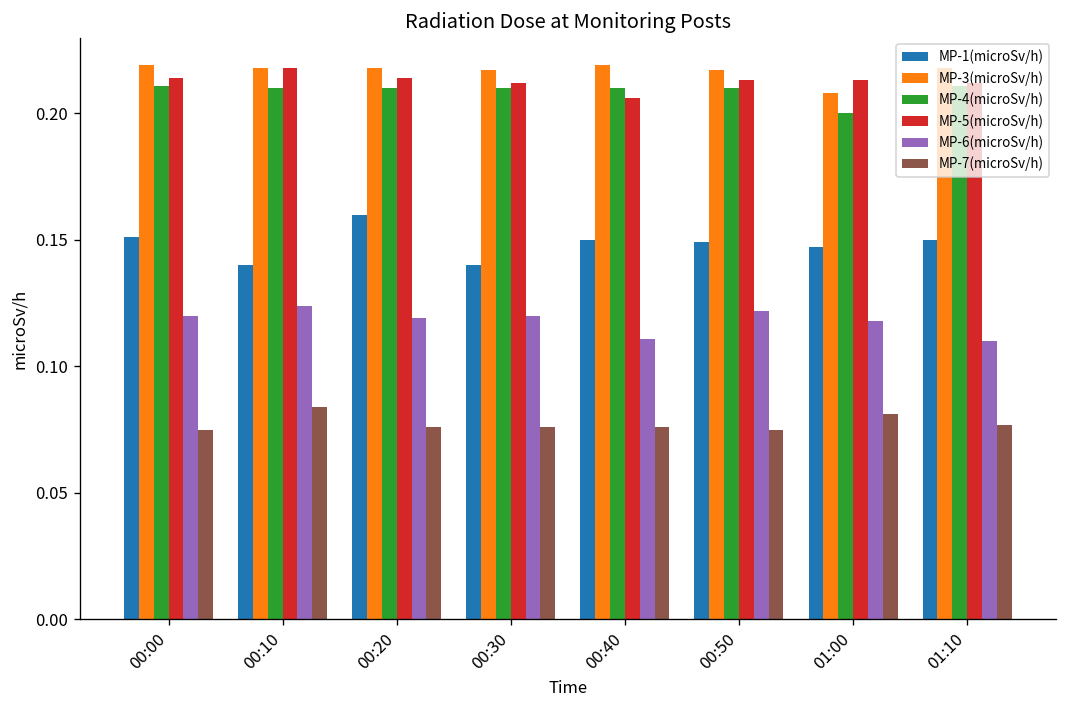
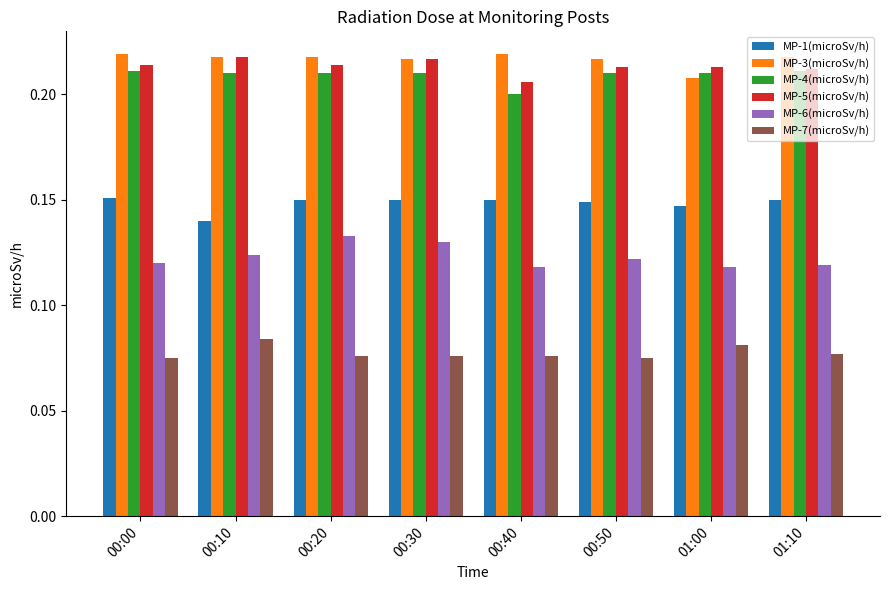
  {
    "MP-1(microSv/h)": {
      "00:00": 0.15,
      "00:10": 0.14,
-     "00:20": 0.16,
-     "00:30": 0.14,
+     "00:20": 0.15,
+     "00:30": 0.15,
      "00:40": 0.15,
      "00:50": 0.15,
      "01:00": 0.147,
      "01:10": 0.15
    },
    "MP-3(microSv/h)": {
      "00:00": 0.219,
      "00:10": 0.218,
      "00:20": 0.218,
      "00:30": 0.217,
      "00:40": 0.219,
      "00:50": 0.217,
      "01:00": 0.208
    },
    "MP-4(microSv/h)": {
      "00:00": 0.21,
      "00:10": 0.21,
      "00:20": 0.21,
      "00:30": 0.21,
-     "00:40": 0.21,
+     "00:40": 0.20,
      "00:50": 0.21,
-     "01:00": 0.20
+     "01:00": 0.21
    },
    "MP-5(microSv/h)": {
      "00:00": 0.214,
      "00:10": 0.218,
      "00:20": 0.214,
-     "00:30": 0.212,
+     "00:30": 0.217,
      "00:40": 0.206,
      "00:50": 0.213,
      "01:00": 0.213
    },
    "MP-6(microSv/h)": {
      "00:00": 0.120,
      "00:10": 0.124,
-     "00:20": 0.119,
-     "00:30": 0.12,
-     "00:40": 0.111,
+     "00:20": 0.133,
+     "00:30": 0.13,
+     "00:40": 0.118,
      "00:50": 0.122,
      "01:00": 0.118,
-     "01:10": 0.110
+     "01:10": 0.119
    },
    "MP-7(microSv/h)": {
      "00:00": 0.075,
      "00:10": 0.084,
      "00:20": 0.076,
      "00:30": 0.076,
      "00:40": 0.076,
      "00:50": 0.075,
      "01:00": 0.081,
      "01:10": 0.077
    }
  }
